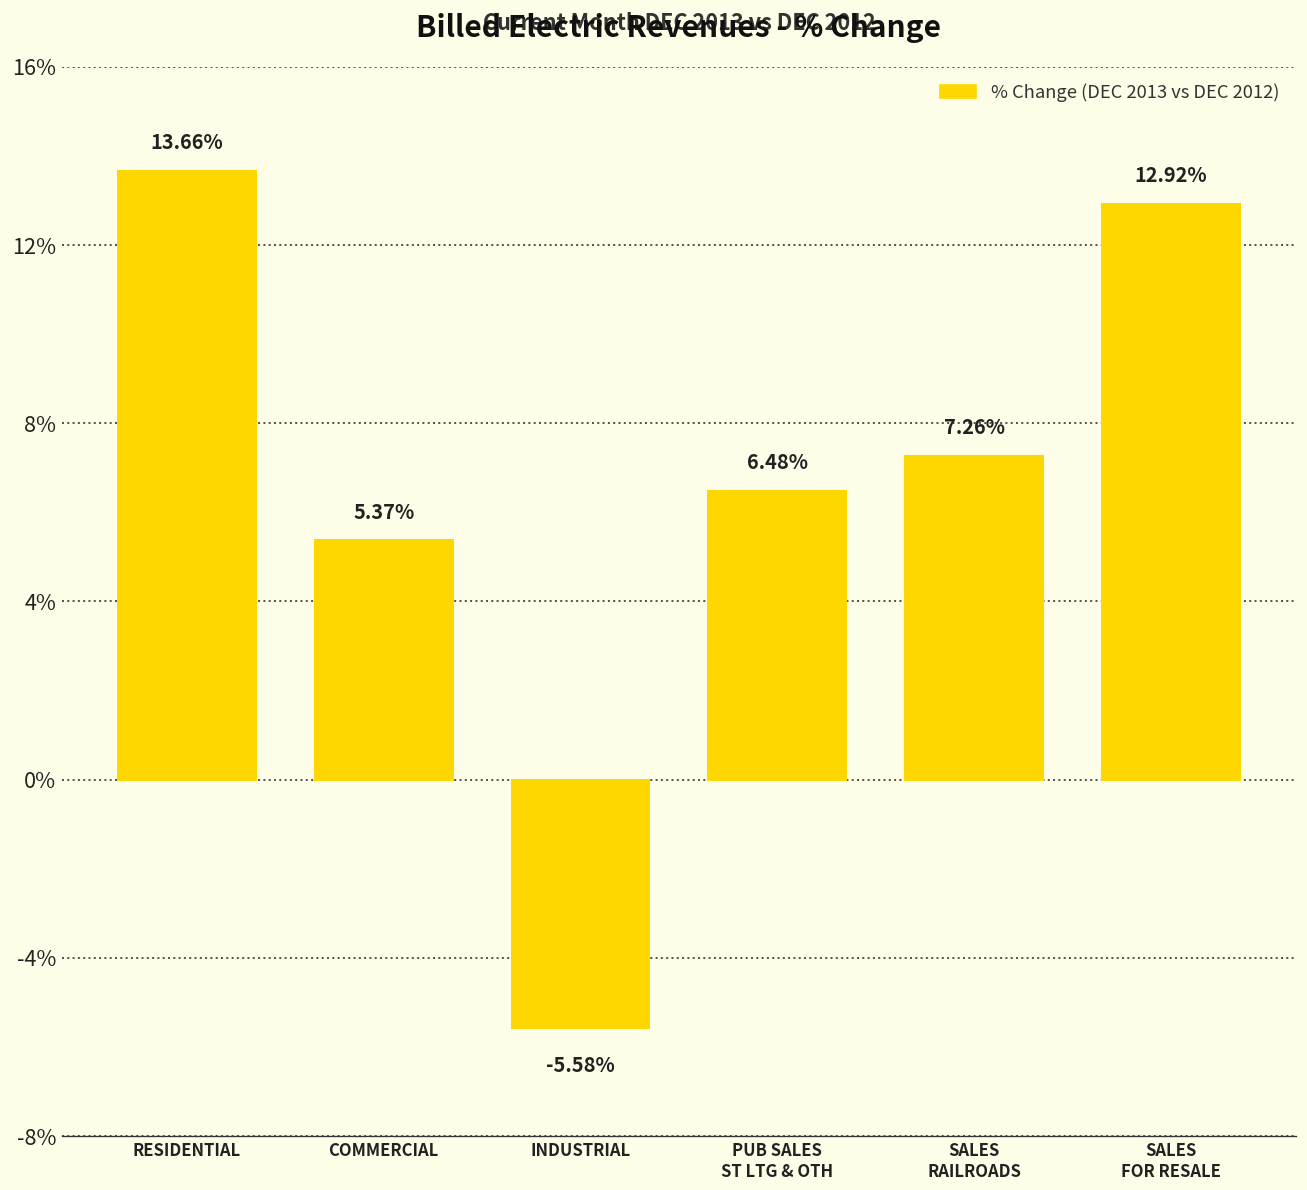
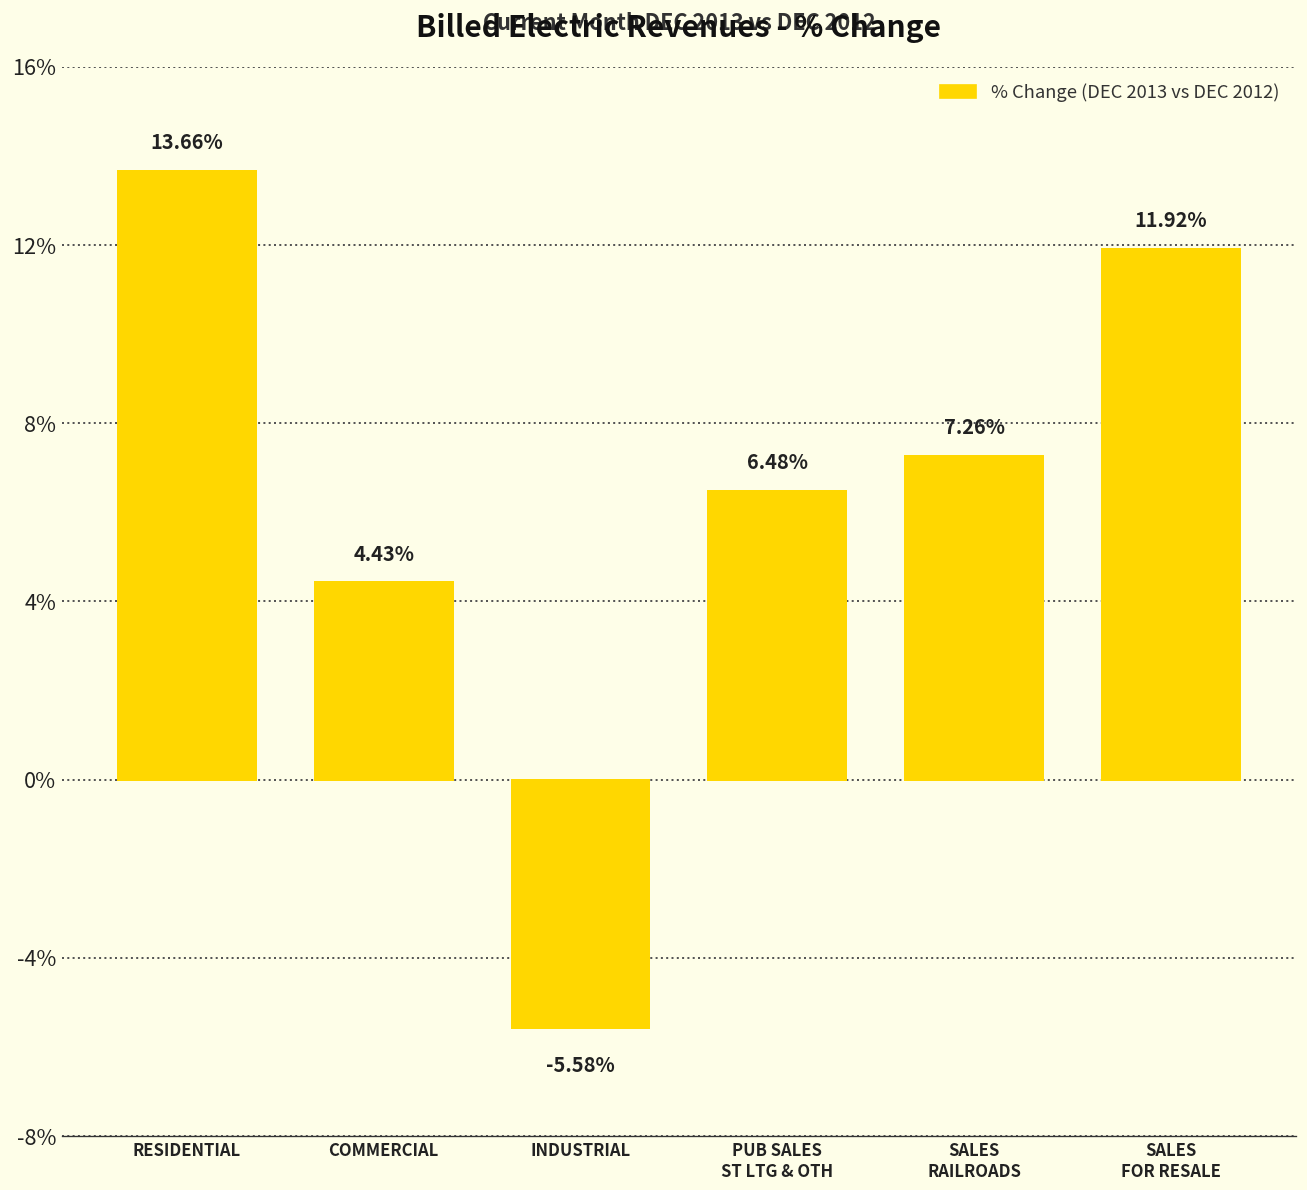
  {
    "RESIDENTIAL": "13.66%",
-   "COMMERCIAL": "5.37%",
+   "COMMERCIAL": "4.43%",
    "INDUSTRIAL": "-5.58%",
    "PUB SALES ST LTG & OTH": "6.48%",
    "SALES RAILROADS": "7.26%",
-   "SALES FOR RESALE": "12.92%"
+   "SALES FOR RESALE": "11.92%"
  }
